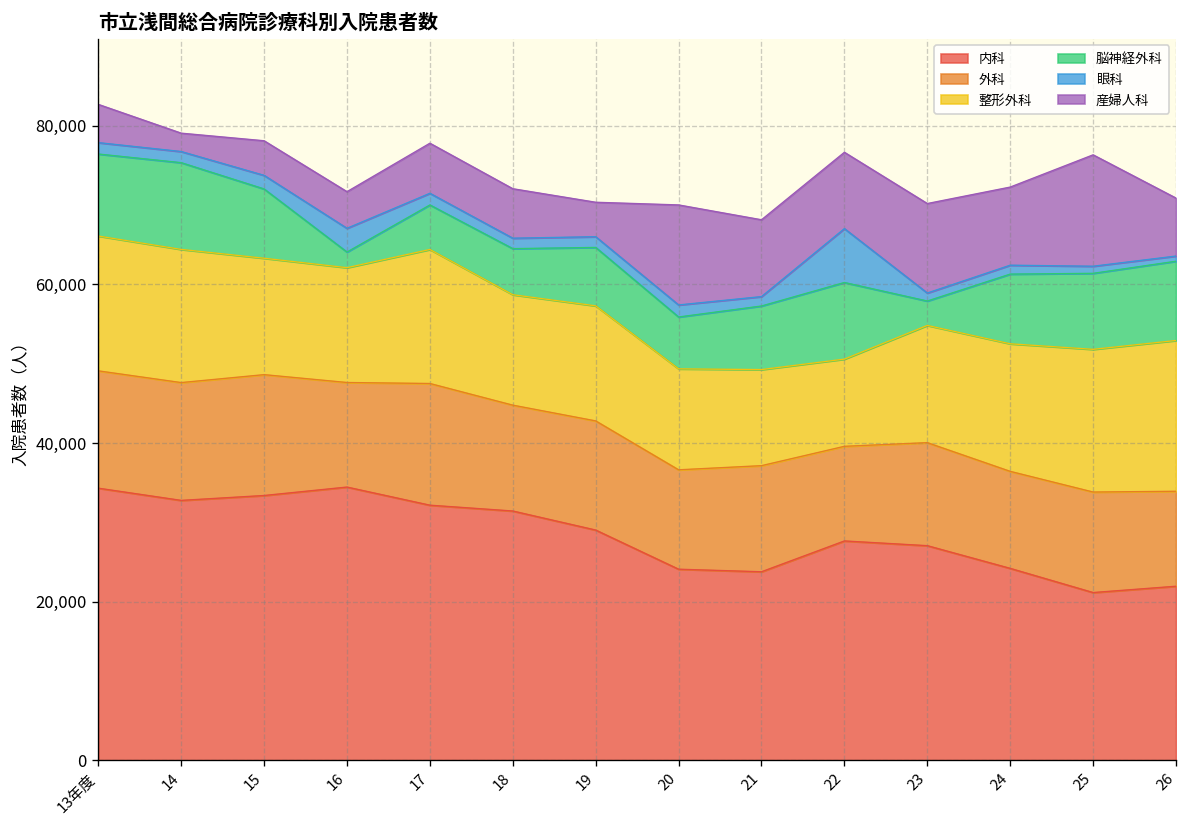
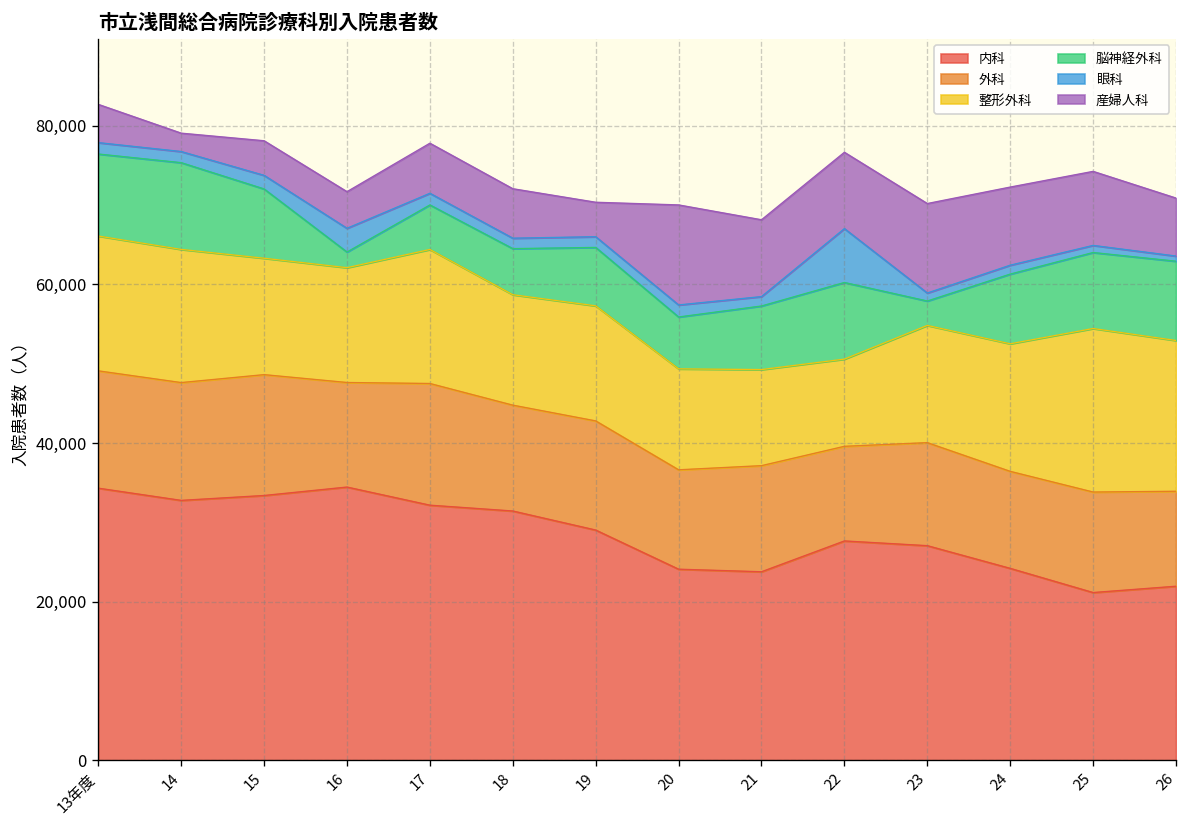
  {
    "整形外科": {
      "13年度": "17,000",
      "14": "17,000",
      "15": "15,000",
      "16": "14,000",
      "17": "17,000",
      "18": "14,000",
      "19": "15,000",
      "20": "13,000",
      "21": "12,000",
      "22": "11,000",
      "23": "15,000",
      "24": "16,000",
-     "25": "18,000",
+     "25": "21,000",
      "26": "19,000"
    },
    "脳神経外科": {
      "13年度": "10,000",
      "14": "11,000",
      "15": "9,000",
      "16": "2,000",
      "17": "6,000",
      "18": "6,000",
      "19": "7,000",
      "20": "7,000",
      "21": "8,000",
      "22": "10,000",
      "23": "3,000",
      "24": "9,000",
      "25": "10,000",
      "26": "10,000"
    },
    "眼科": {
      "13年度": "1,000",
      "14": "1,000",
      "15": "2,000",
      "16": "3,000",
      "17": "1,000",
      "18": "1,000",
      "19": "1,000",
      "20": "2,000",
      "21": "1,000",
      "22": "7,000",
      "23": "1,000",
      "24": "1,000",
      "25": "1,000",
      "26": "1,000"
    },
    "産婦人科": {
      "13年度": "5,000",
      "14": "2,000",
      "15": "4,000",
      "16": "5,000",
      "17": "6,000",
      "18": "6,000",
      "19": "4,000",
      "20": "13,000",
      "21": "10,000",
      "22": "10,000",
      "23": "11,000",
      "24": "10,000",
-     "25": "14,000",
+     "25": "9,000",
      "26": "7,000"
    }
  }
